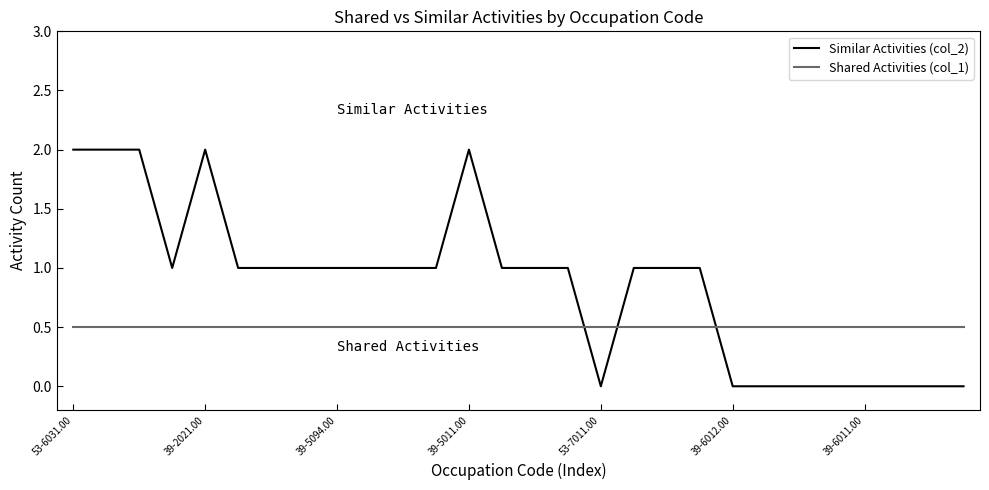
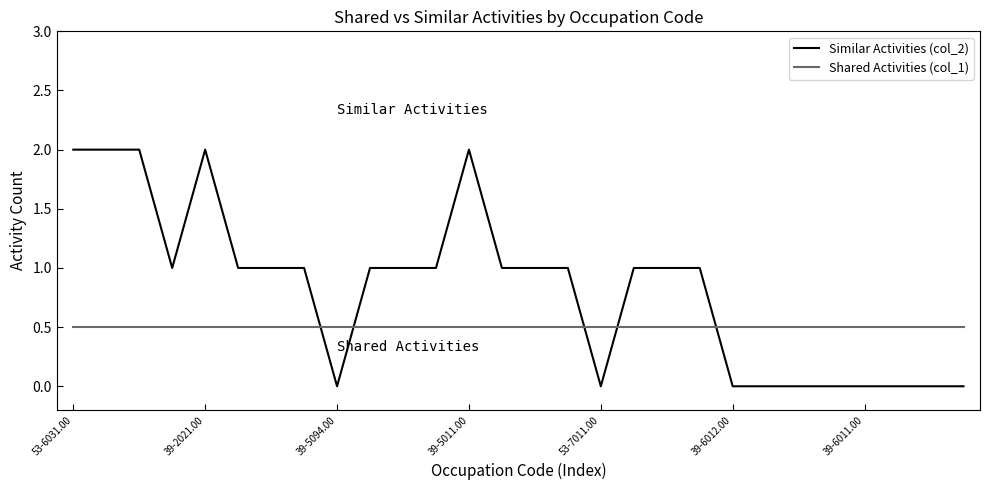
  {
    "Similar Activities (col_2)": {
      "53-6031.00": 2,
      "39-2021.00": 2,
-     "39-5094.00": 1,
+     "39-5094.00": 0,
      "39-5011.00": 2,
      "53-7011.00": 0,
      "39-6012.00": 0,
      "39-6011.00": 0
    },
    "Shared Activities (col_1)": {
      "53-6031.00": 0.50,
      "39-2021.00": 0.50,
      "39-5094.00": 0.50,
      "39-5011.00": 0.50,
      "53-7011.00": 0.50,
      "39-6012.00": 0.50,
      "39-6011.00": 0.50
    }
  }
